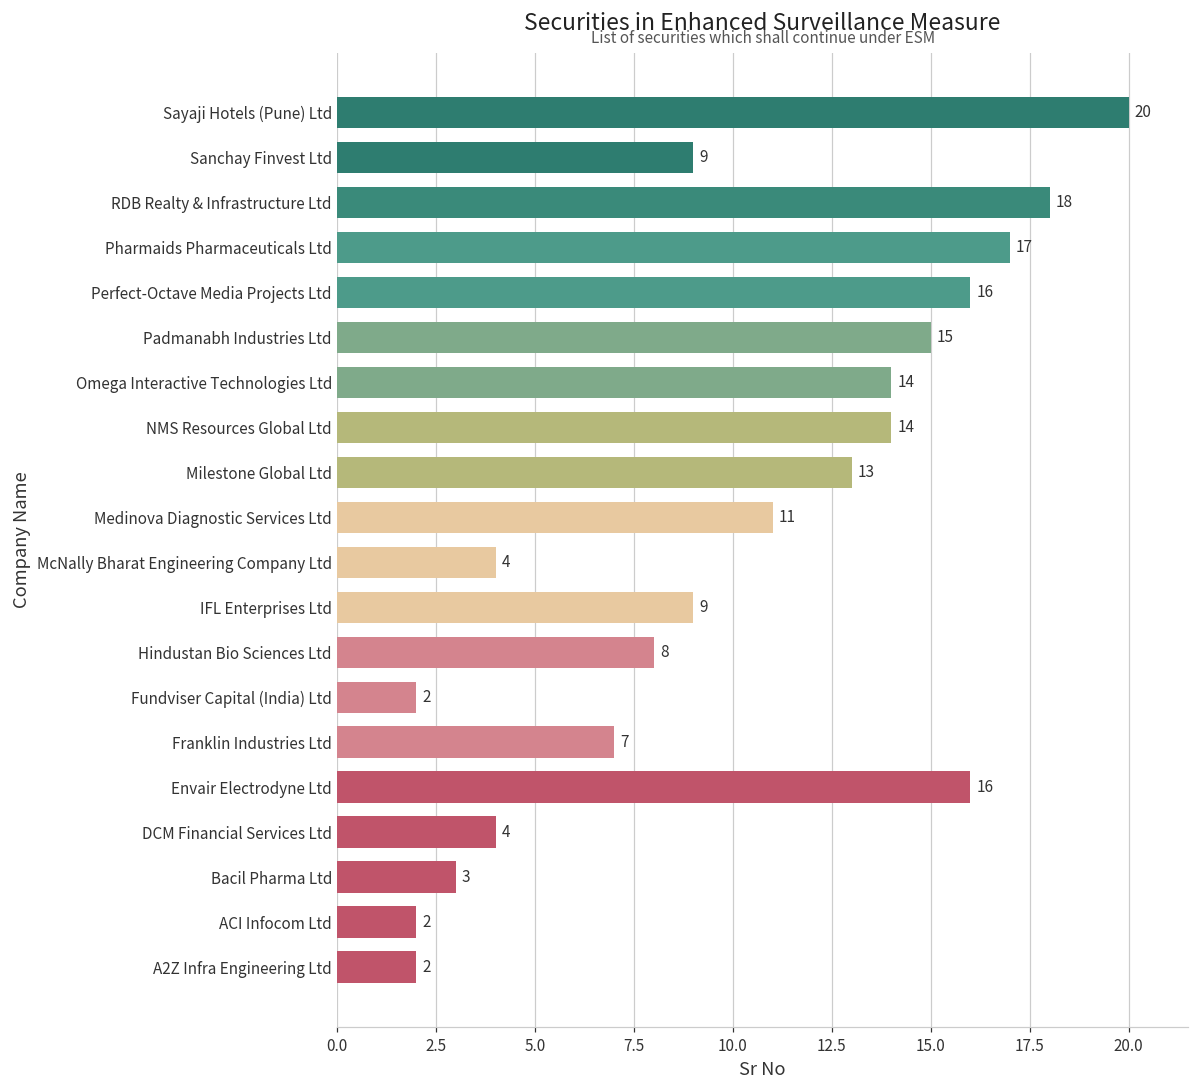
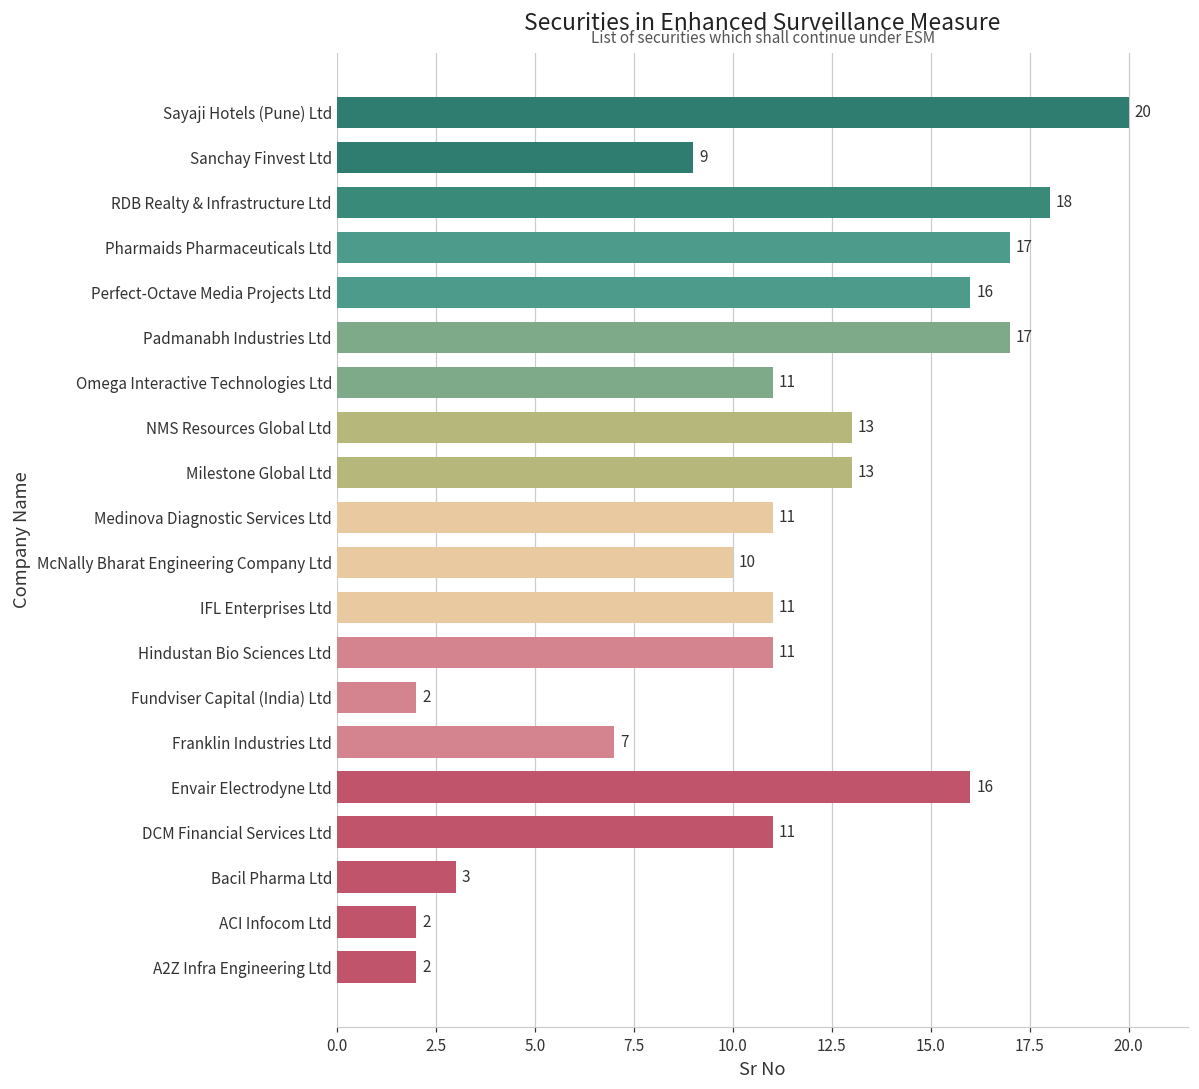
  {
    "Sayaji Hotels (Pune) Ltd": 20,
    "Sanchay Finvest Ltd": 9,
    "RDB Realty & Infrastructure Ltd": 18,
    "Pharmaids Pharmaceuticals Ltd": 17,
    "Perfect-Octave Media Projects Ltd": 16,
-   "Padmanabh Industries Ltd": 15,
-   "Omega Interactive Technologies Ltd": 14,
-   "NMS Resources Global Ltd": 14,
+   "Padmanabh Industries Ltd": 17,
+   "Omega Interactive Technologies Ltd": 11,
+   "NMS Resources Global Ltd": 13,
    "Milestone Global Ltd": 13,
    "Medinova Diagnostic Services Ltd": 11,
-   "McNally Bharat Engineering Company Ltd": 4,
-   "IFL Enterprises Ltd": 9,
-   "Hindustan Bio Sciences Ltd": 8,
+   "McNally Bharat Engineering Company Ltd": 10,
+   "IFL Enterprises Ltd": 11,
+   "Hindustan Bio Sciences Ltd": 11,
    "Fundviser Capital (India) Ltd": 2,
    "Franklin Industries Ltd": 7,
    "Envair Electrodyne Ltd": 16,
-   "DCM Financial Services Ltd": 4,
+   "DCM Financial Services Ltd": 11,
    "Bacil Pharma Ltd": 3,
    "ACI Infocom Ltd": 2,
    "A2Z Infra Engineering Ltd": 2
  }
